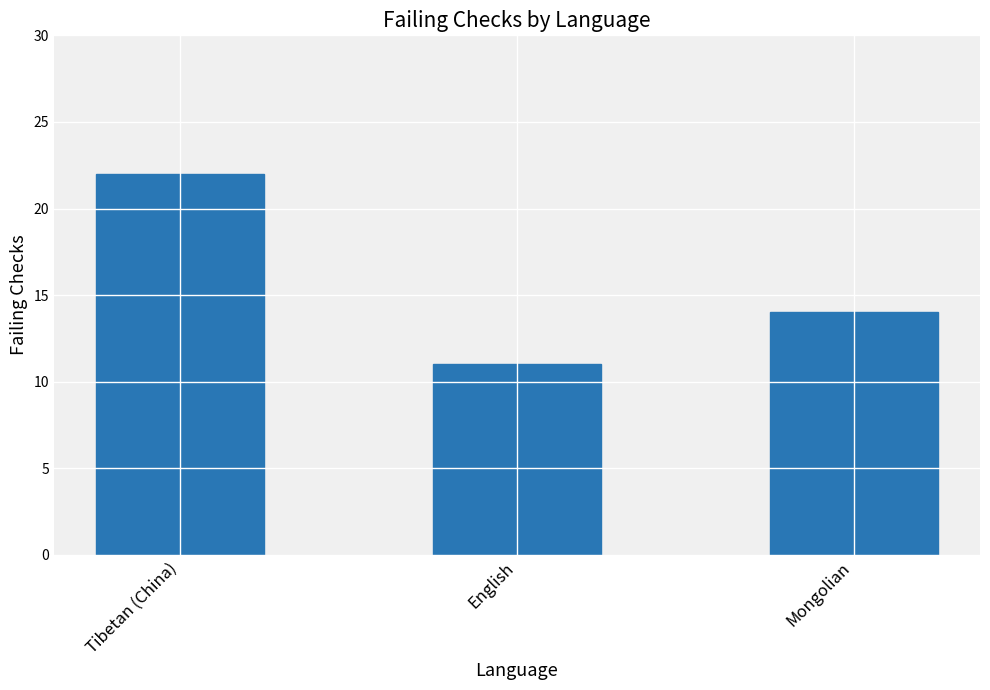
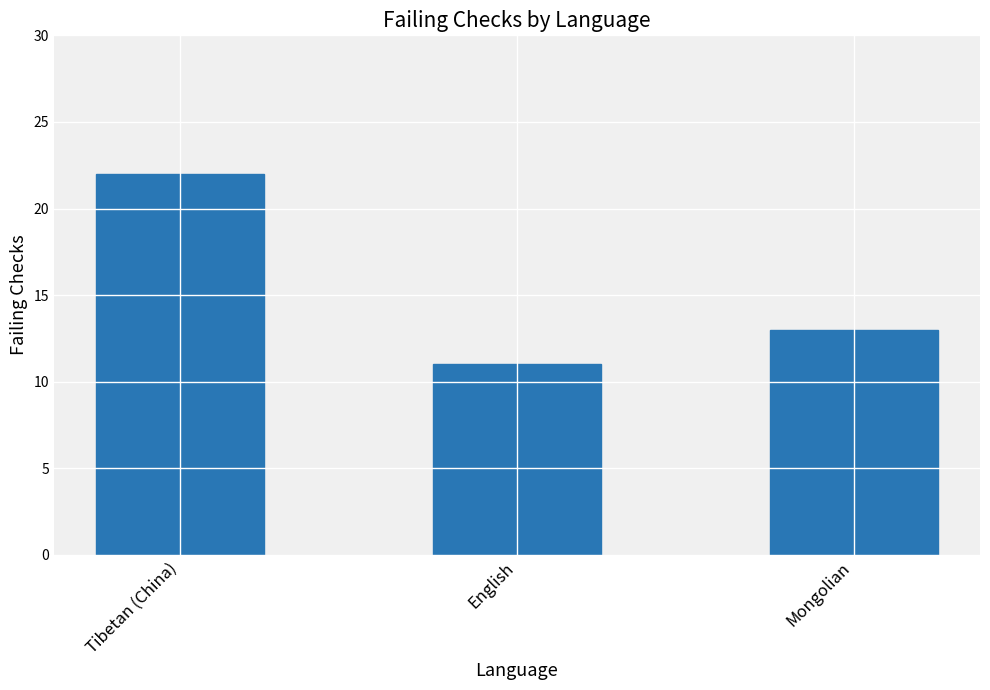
  {
    "Tibetan (China)": 22,
    "English": 11,
-   "Mongolian": 14
+   "Mongolian": 13
  }
